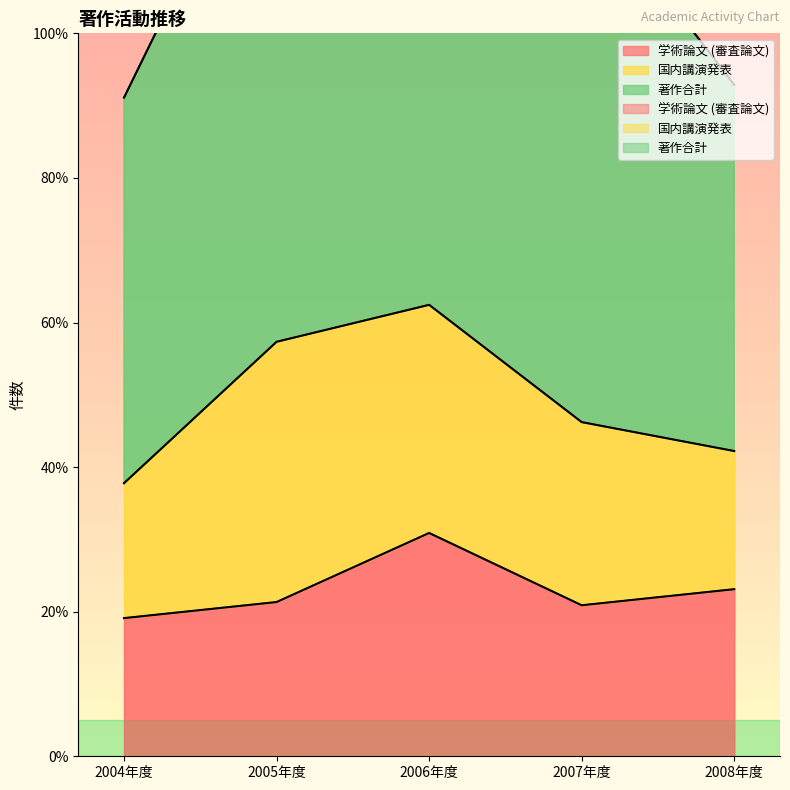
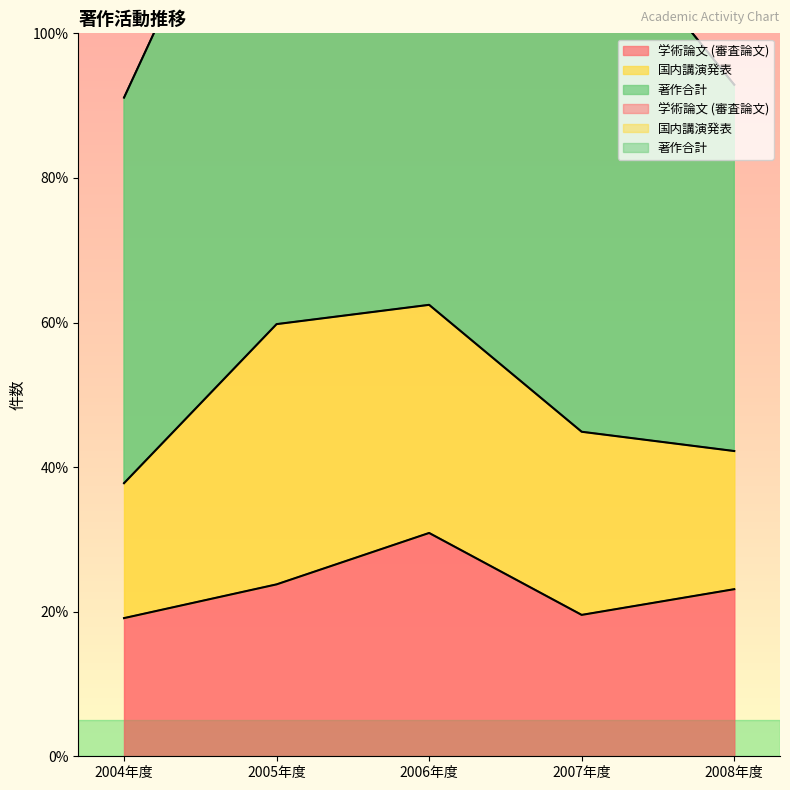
  {
    "学術論文 (審査論文)": {
      "2004年度": "19%",
-     "2005年度": "21%",
+     "2005年度": "24%",
      "2006年度": "31%",
-     "2007年度": "21%",
+     "2007年度": "20%",
      "2008年度": "23%"
    },
    "国内講演発表": {
      "2004年度": "19%",
      "2005年度": "36%",
      "2006年度": "32%",
      "2007年度": "25%",
      "2008年度": "19%"
    },
    "著作合計": {
      "2004年度": "53%"
    }
  }
